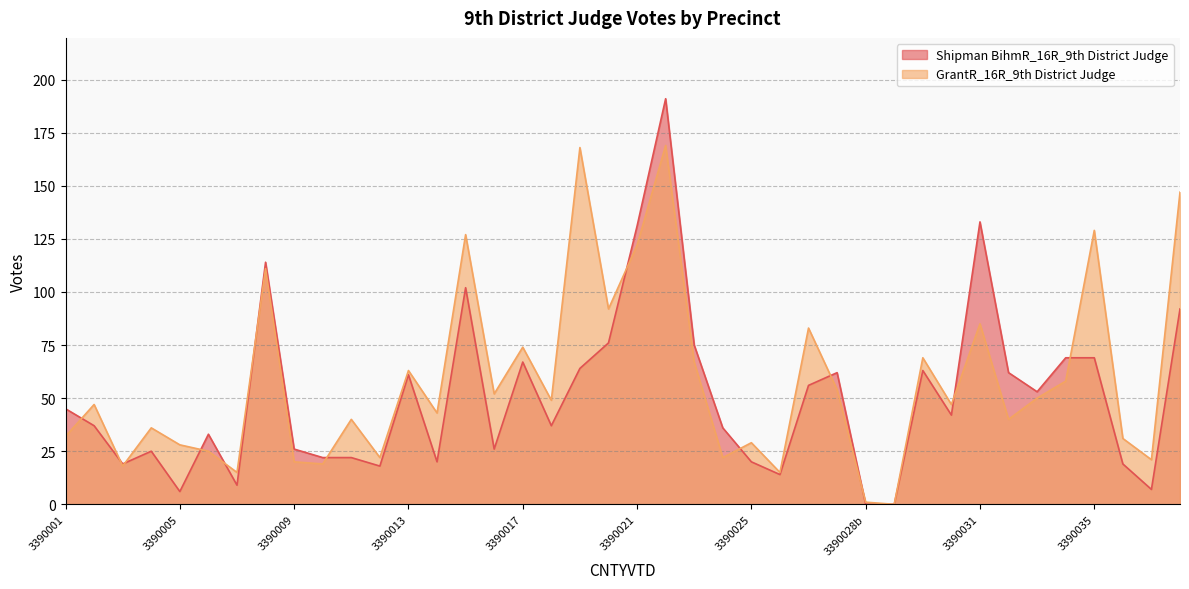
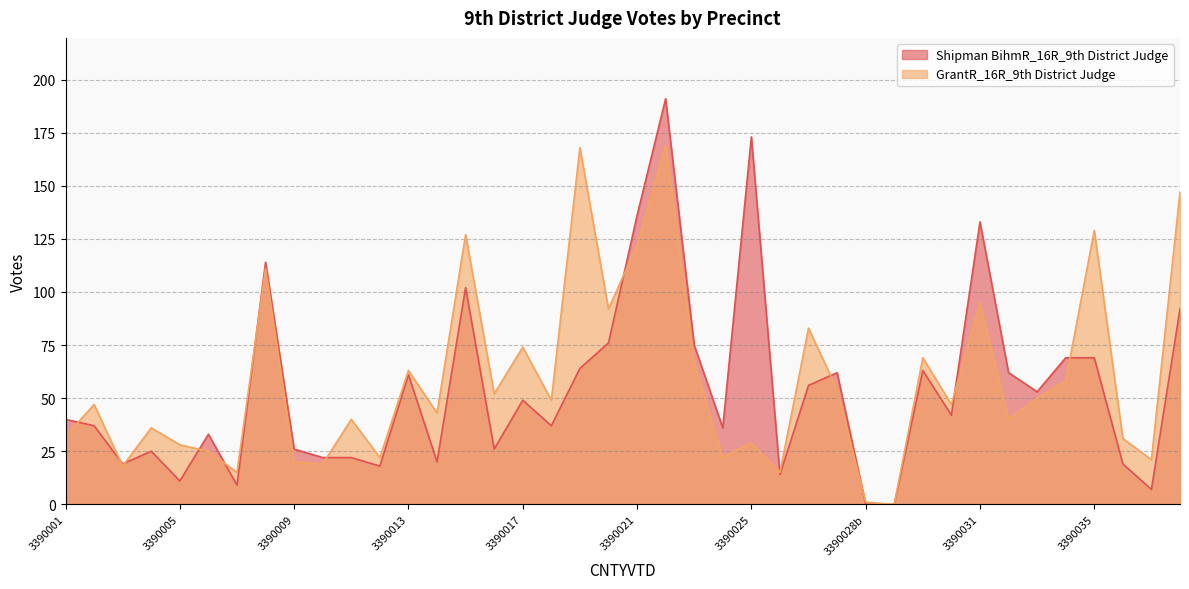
  {
    "Shipman BihmR_16R_9th District Judge": {
-     "3390001": 45,
-     "3390005": 6,
+     "3390001": 40,
+     "3390005": 11,
      "3390009": 26,
      "3390013": 61,
-     "3390017": 67,
-     "3390021": 131,
-     "3390025": 20,
+     "3390017": 49,
+     "3390021": 136,
+     "3390025": 173,
      "3390031": 133,
      "3390035": 69
    },
    "GrantR_16R_9th District Judge": {
      "3390001": 32,
      "3390005": 28,
      "3390009": 20,
      "3390013": 63,
      "3390017": 74,
      "3390021": 122,
      "3390025": 29,
-     "3390031": 85,
+     "3390031": 95,
      "3390035": 129
    }
  }
